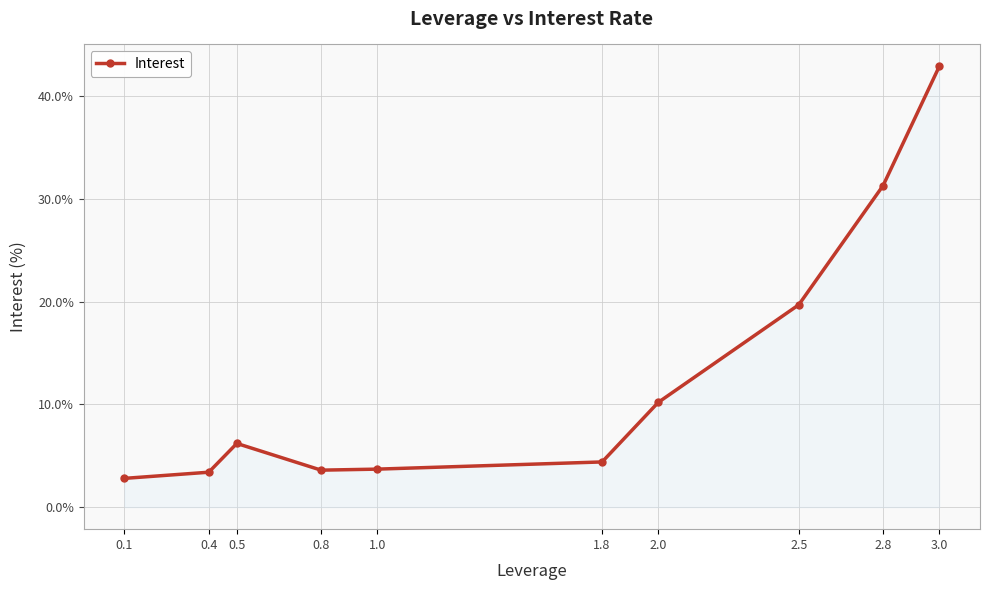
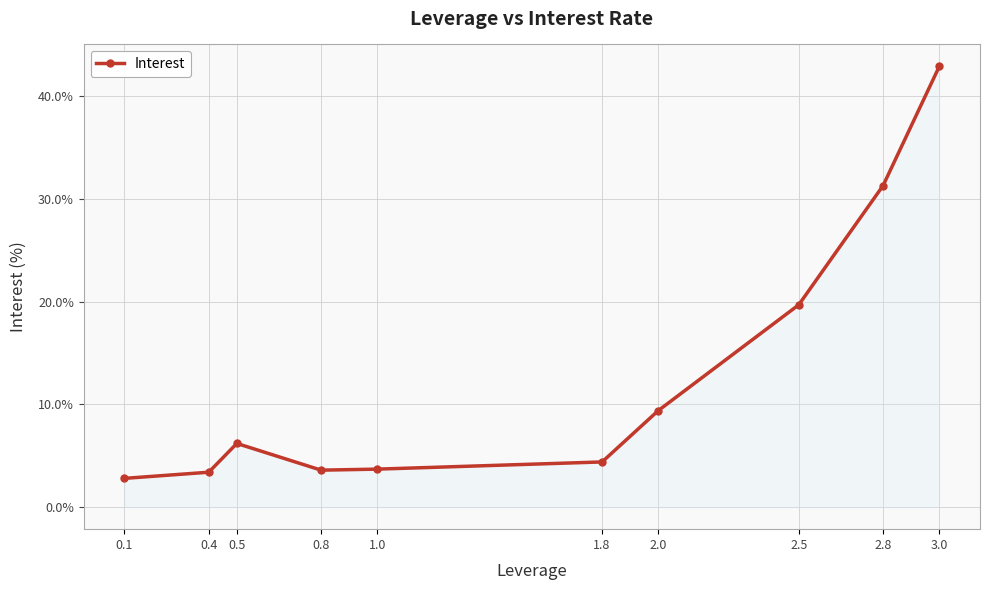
  {
    "0.1": "2.8%",
    "0.4": "3.4%",
    "0.5": "6.2%",
    "0.8": "3.6%",
    "1.0": "3.7%",
    "1.8": "4.4%",
-   "2.0": "10.2%",
+   "2.0": "9.4%",
    "2.5": "19.7%",
    "2.8": "31.3%",
    "3.0": "42.9%"
  }
